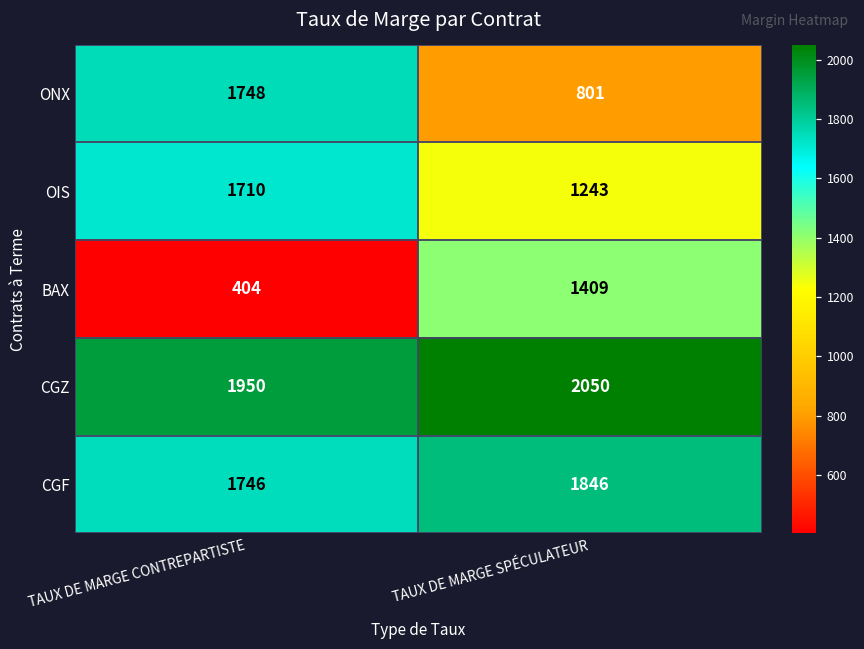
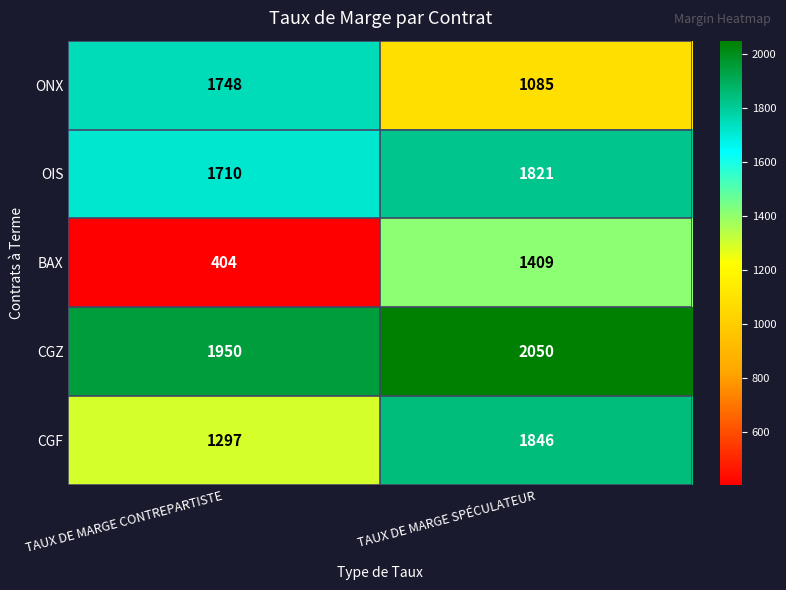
  {
    "ONX": {
      "TAUX DE MARGE CONTREPARTISTE": 1748,
-     "TAUX DE MARGE SPÉCULATEUR": 801
+     "TAUX DE MARGE SPÉCULATEUR": 1085
    },
    "OIS": {
      "TAUX DE MARGE CONTREPARTISTE": 1710,
-     "TAUX DE MARGE SPÉCULATEUR": 1243
+     "TAUX DE MARGE SPÉCULATEUR": 1821
    },
    "BAX": {
      "TAUX DE MARGE CONTREPARTISTE": 404,
      "TAUX DE MARGE SPÉCULATEUR": 1409
    },
    "CGZ": {
      "TAUX DE MARGE CONTREPARTISTE": 1950,
      "TAUX DE MARGE SPÉCULATEUR": 2050
    },
    "CGF": {
-     "TAUX DE MARGE CONTREPARTISTE": 1746,
+     "TAUX DE MARGE CONTREPARTISTE": 1297,
      "TAUX DE MARGE SPÉCULATEUR": 1846
    }
  }
